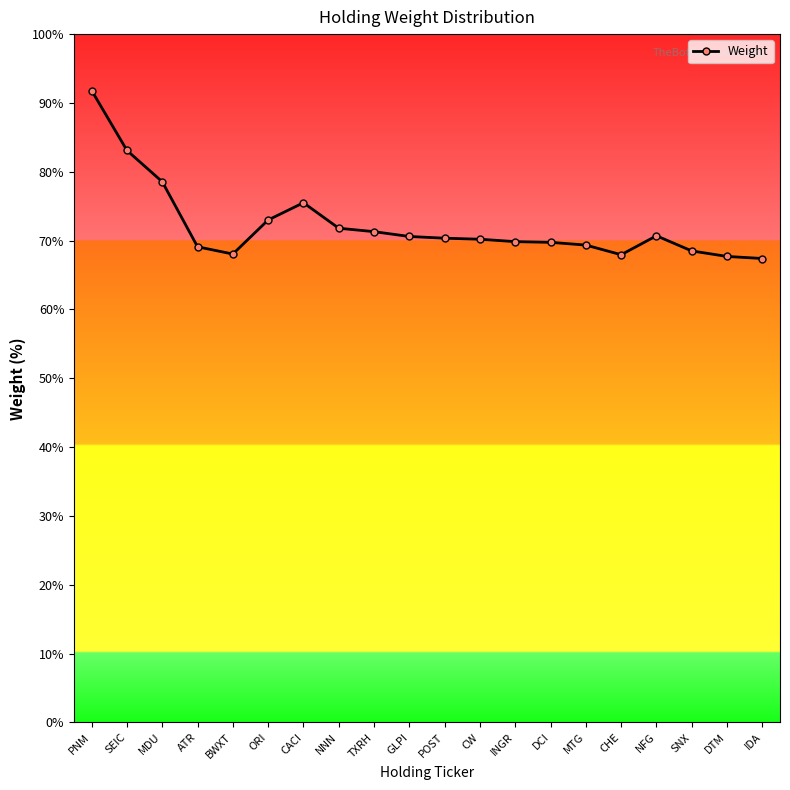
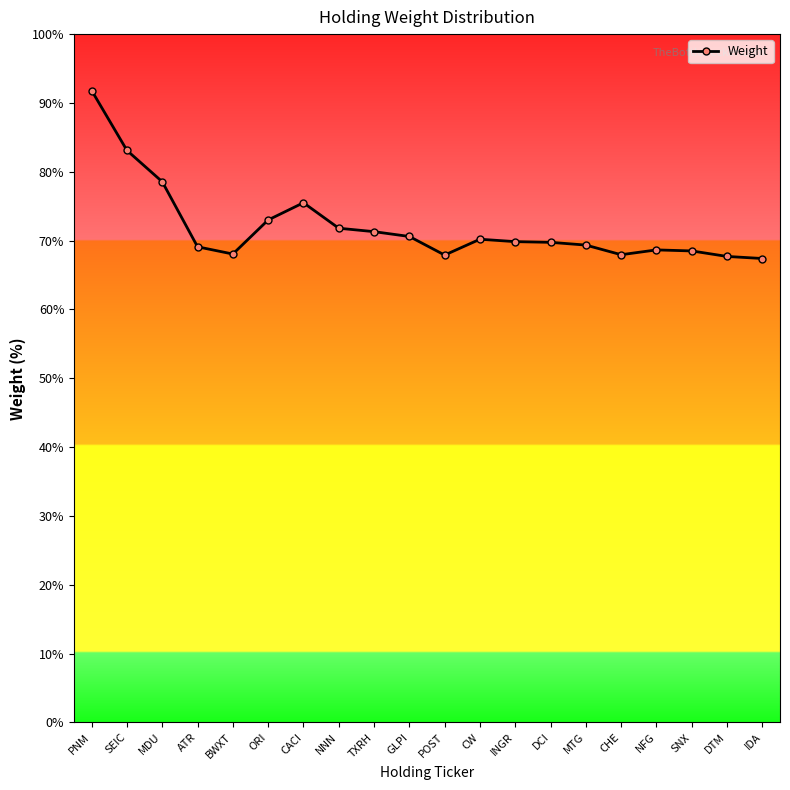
  {
    "PNM": "92%",
    "SEIC": "83%",
    "MDU": "79%",
    "ATR": "69%",
    "BWXT": "68%",
    "ORI": "73%",
    "CACI": "76%",
    "NNN": "72%",
    "TXRH": "71%",
    "GLPI": "71%",
-   "POST": "70%",
+   "POST": "68%",
    "CW": "70%",
    "INGR": "70%",
    "DCI": "70%",
    "MTG": "69%",
    "CHE": "68%",
-   "NFG": "71%",
+   "NFG": "69%",
    "SNX": "69%",
    "DTM": "68%",
    "IDA": "67%"
  }
